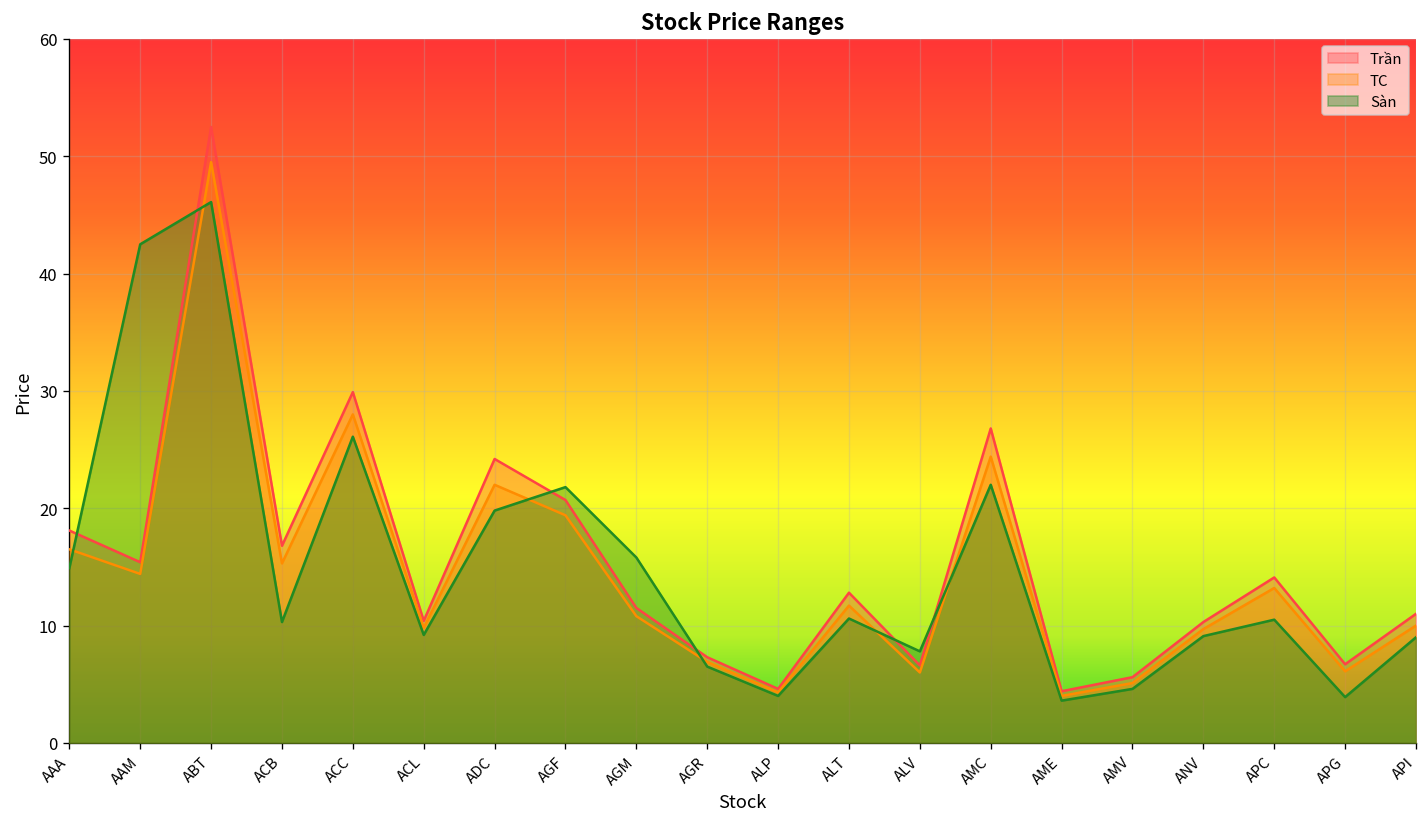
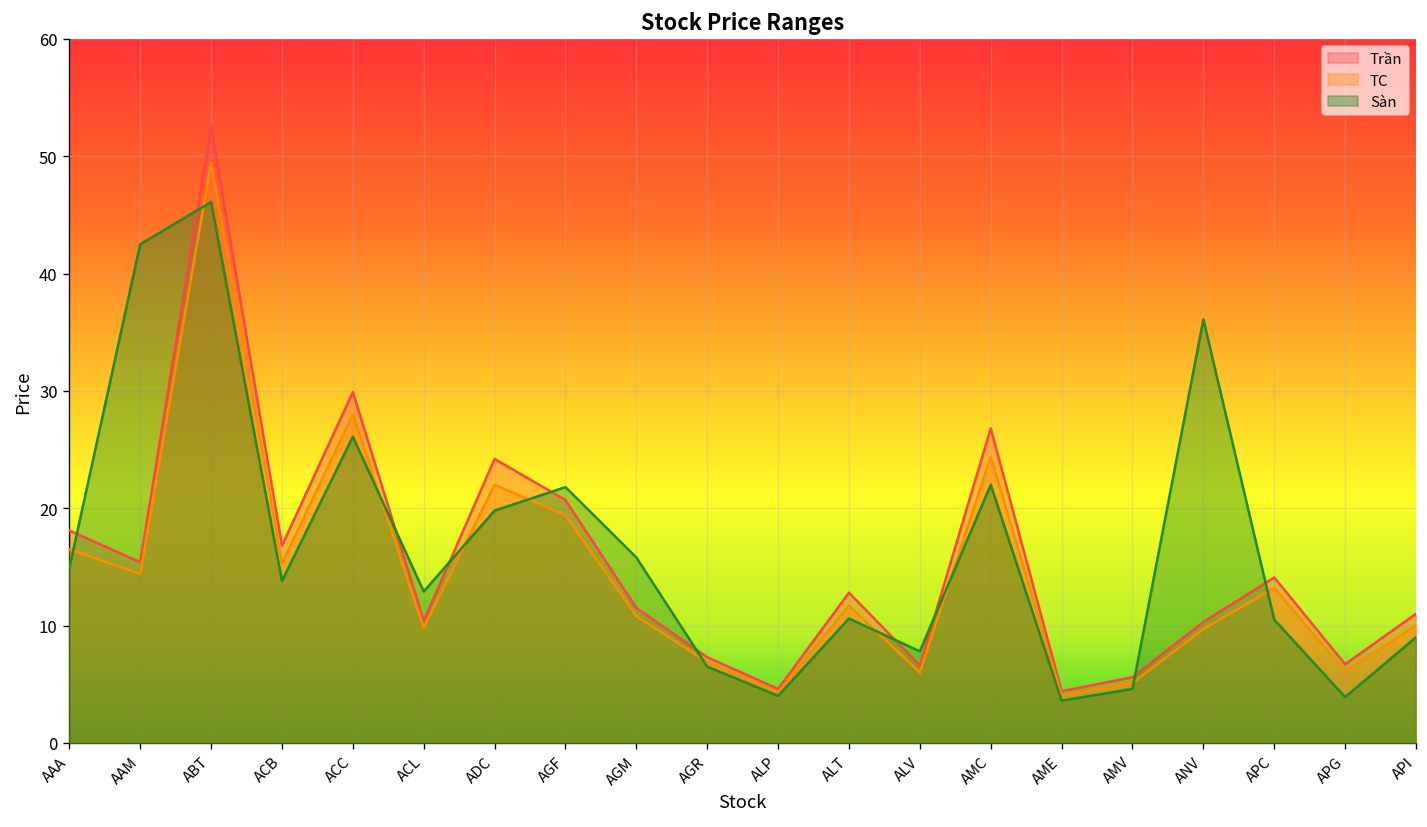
  {
    "Sàn": {
      "AAA": 15,
      "AAM": 43,
      "ABT": 46,
-     "ACB": 10,
+     "ACB": 14,
      "ACC": 26,
-     "ACL": 9,
+     "ACL": 13,
      "ADC": 20,
      "AGF": 22,
      "AGM": 16,
      "AGR": 7,
      "ALP": 4,
      "ALT": 11,
      "ALV": 8,
      "AMC": 22,
      "AME": 4,
      "AMV": 5,
-     "ANV": 9,
+     "ANV": 36,
      "APC": 11,
      "APG": 4,
      "API": 9
    }
  }
